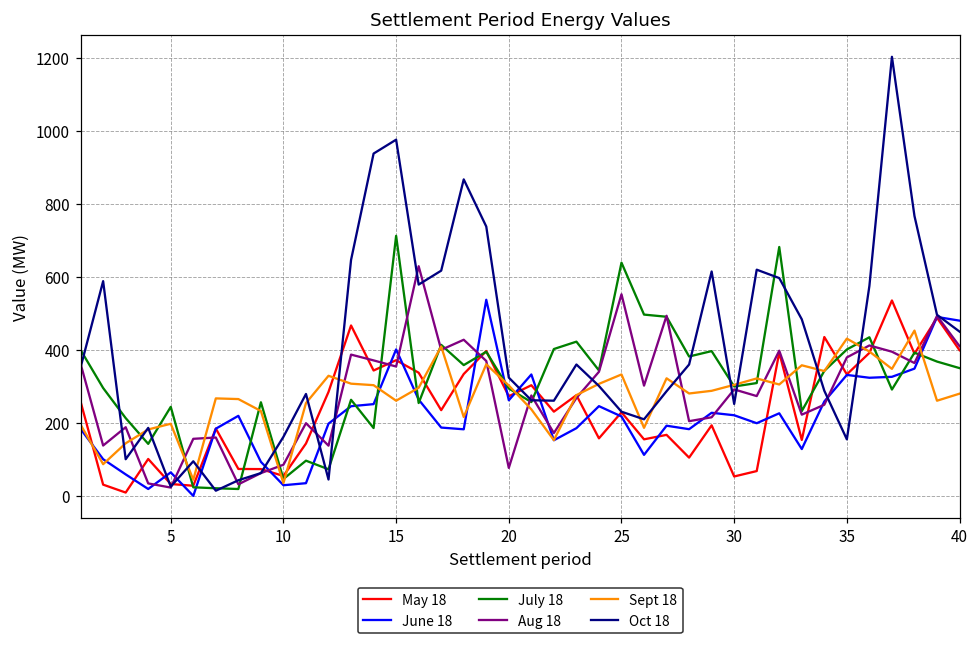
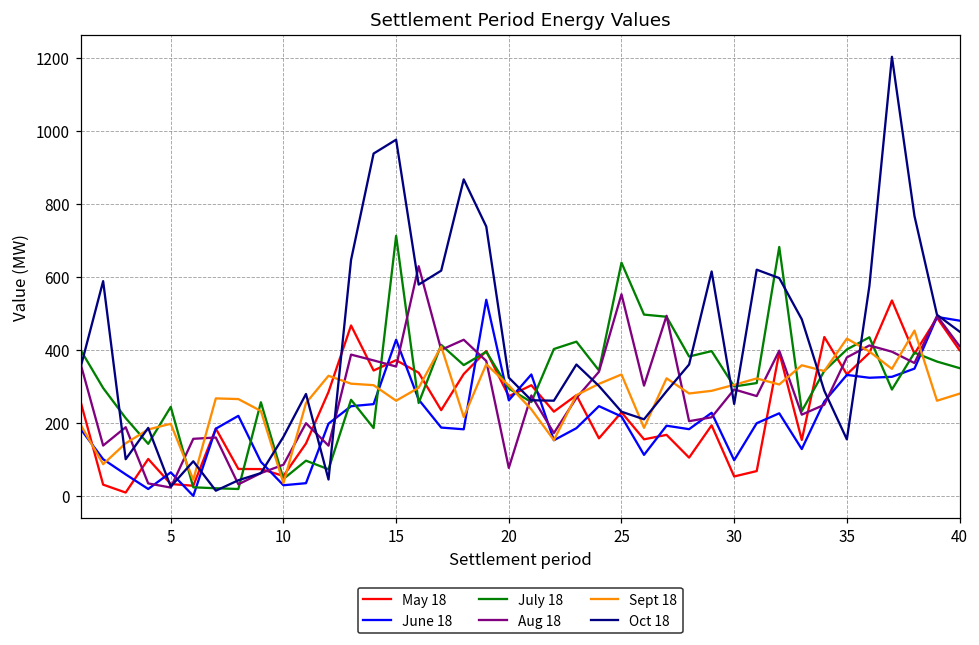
  {
    "May 18": {
      "10": 50,
      "15": 370,
      "20": 270,
      "30": 50,
      "40": 400
    },
    "June 18": {
      "5": 60,
-     "15": 400,
+     "15": 430,
      "20": 260,
      "25": 220,
-     "30": 220,
+     "30": 100,
      "40": 480
    },
    "July 18": {
      "5": 240,
      "10": 50,
      "15": 710,
      "20": 290,
      "25": 640,
      "35": 400,
      "40": 350
    },
    "Aug 18": {
      "10": 90,
      "15": 350,
      "20": 80,
      "25": 550,
      "30": 290,
      "35": 380,
      "40": 410
    },
    "Sept 18": {
      "5": 200,
      "15": 260,
      "20": 300,
      "25": 330,
      "35": 430,
      "40": 280
    },
    "Oct 18": {
      "10": 160,
      "15": 980,
      "20": 320,
      "30": 250,
      "35": 150,
      "40": 450
    }
  }
